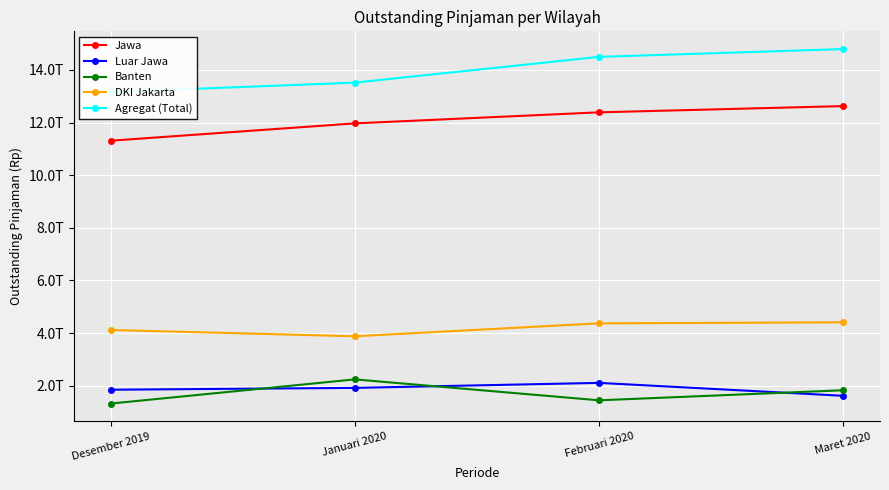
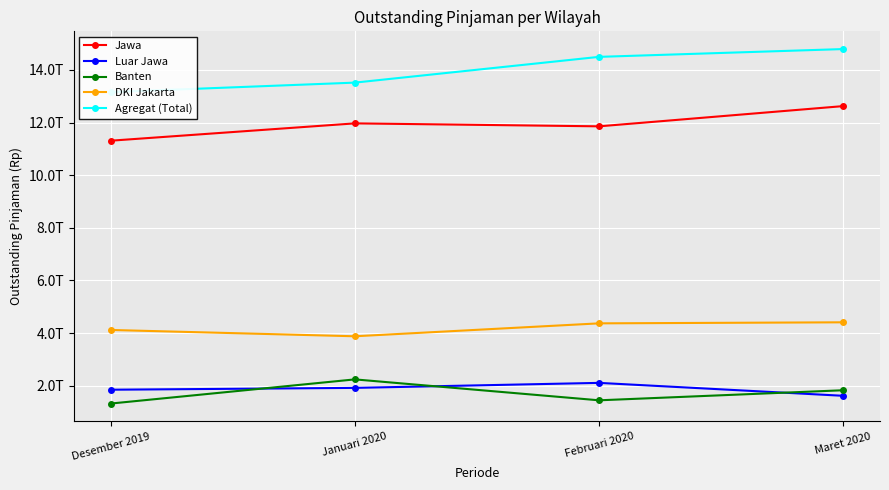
  {
    "Jawa": {
      "Desember 2019": "11.3T",
      "Januari 2020": "12.0T",
-     "Februari 2020": "12.4T",
+     "Februari 2020": "11.9T",
      "Maret 2020": "12.6T"
    },
    "Luar Jawa": {
      "Desember 2019": "1.8T",
      "Januari 2020": "1.9T",
      "Februari 2020": "2.1T",
      "Maret 2020": "1.6T"
    },
    "Banten": {
      "Desember 2019": "1.3T",
      "Januari 2020": "2.2T",
      "Februari 2020": "1.4T",
      "Maret 2020": "1.8T"
    },
    "DKI Jakarta": {
      "Desember 2019": "4.1T",
      "Januari 2020": "3.9T",
      "Februari 2020": "4.4T",
      "Maret 2020": "4.4T"
    },
    "Agregat (Total)": {
      "Januari 2020": "13.5T",
      "Februari 2020": "14.5T",
      "Maret 2020": "14.8T"
    }
  }
